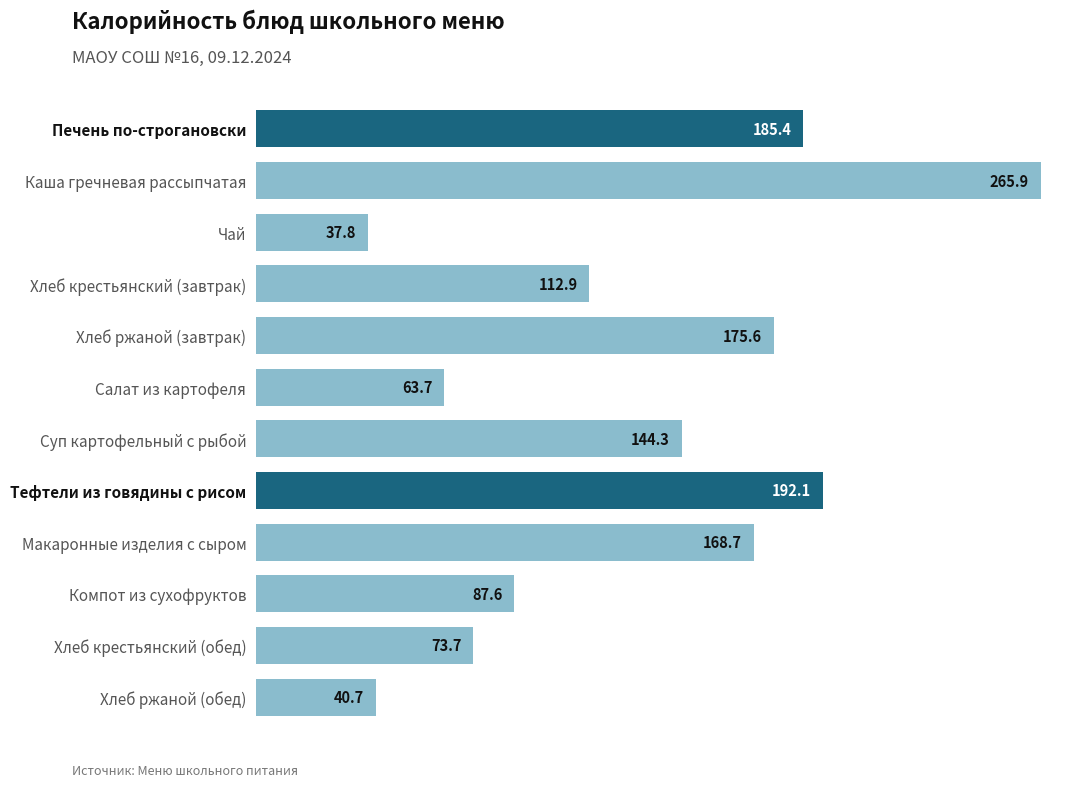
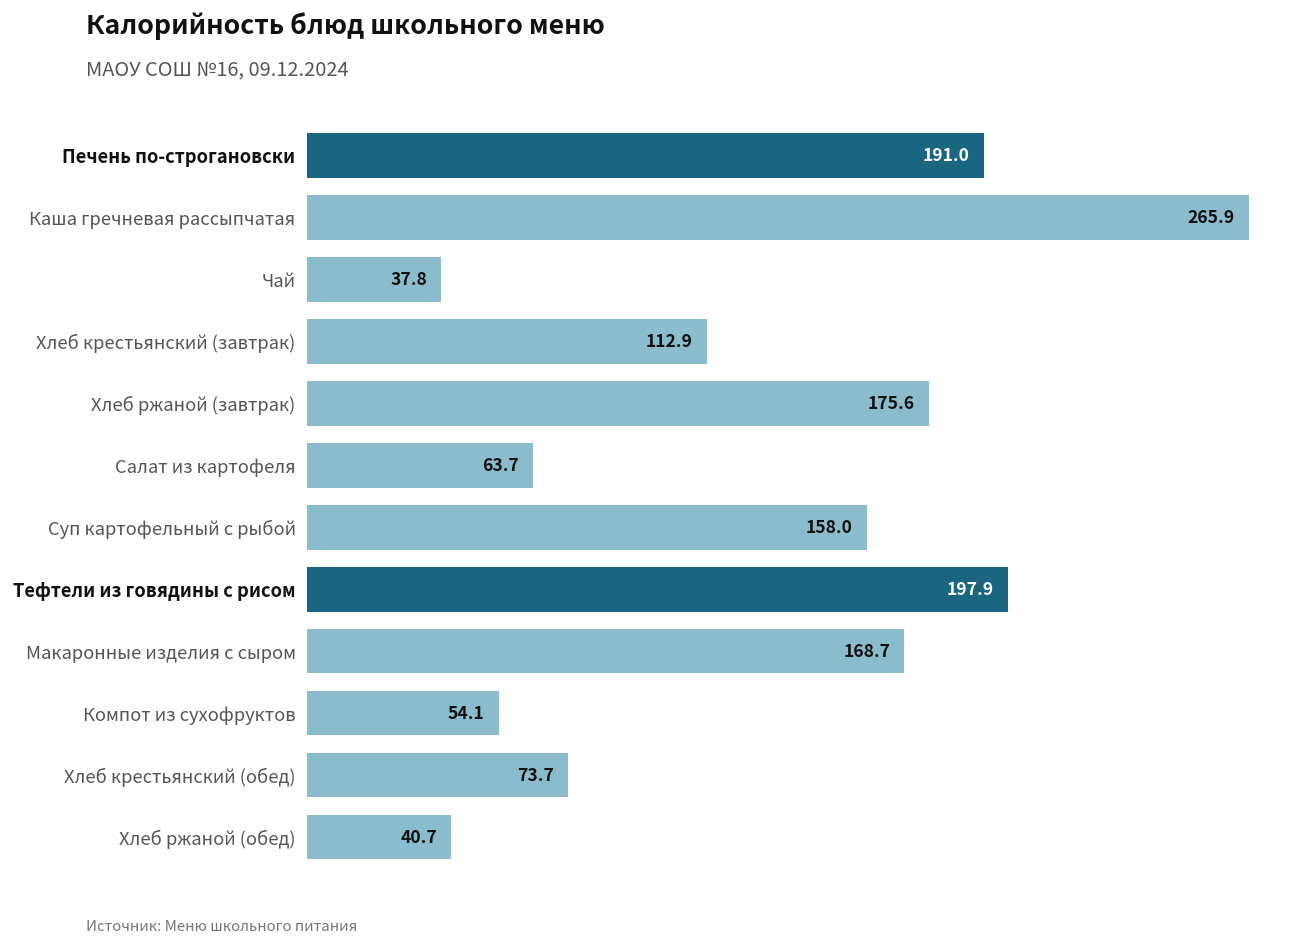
  {
-   "Печень по-строгановски": 185.4,
+   "Печень по-строгановски": 191.0,
    "Каша гречневая рассыпчатая": 265.9,
    "Чай": 37.8,
    "Хлеб крестьянский (завтрак)": 112.9,
    "Хлеб ржаной (завтрак)": 175.6,
    "Салат из картофеля": 63.7,
-   "Суп картофельный с рыбой": 144.3,
-   "Тефтели из говядины с рисом": 192.1,
+   "Суп картофельный с рыбой": 158.0,
+   "Тефтели из говядины с рисом": 197.9,
    "Макаронные изделия с сыром": 168.7,
-   "Компот из сухофруктов": 87.6,
+   "Компот из сухофруктов": 54.1,
    "Хлеб крестьянский (обед)": 73.7,
    "Хлеб ржаной (обед)": 40.7
  }
